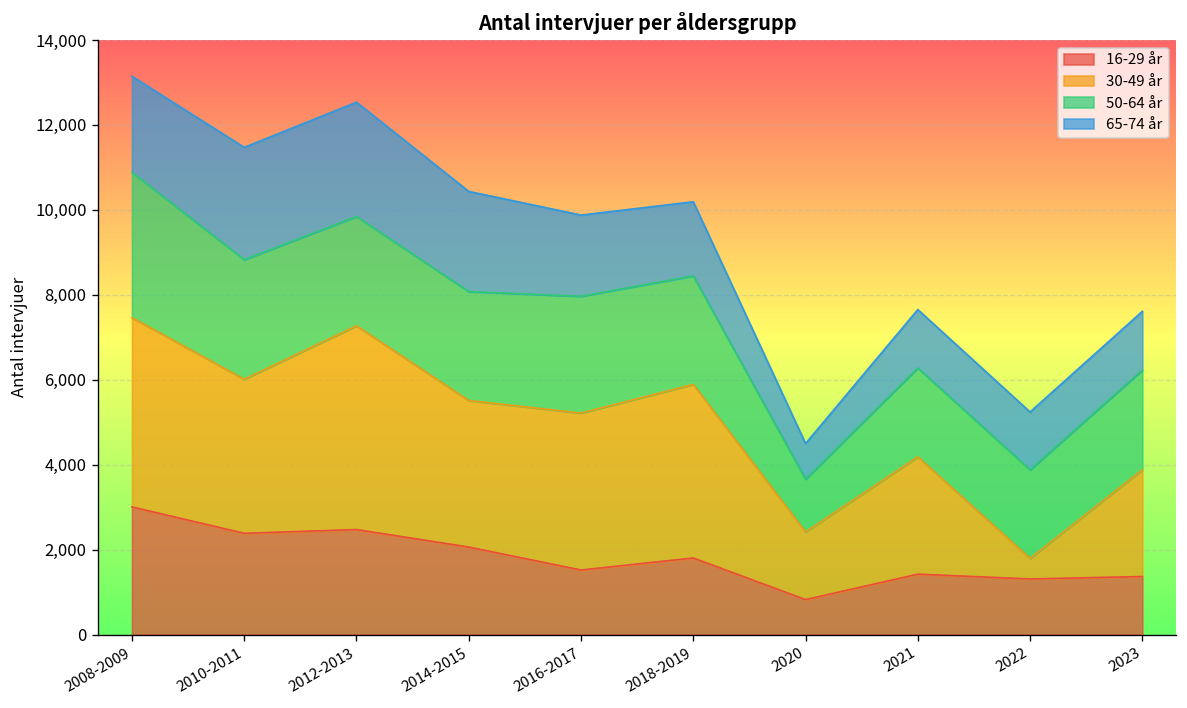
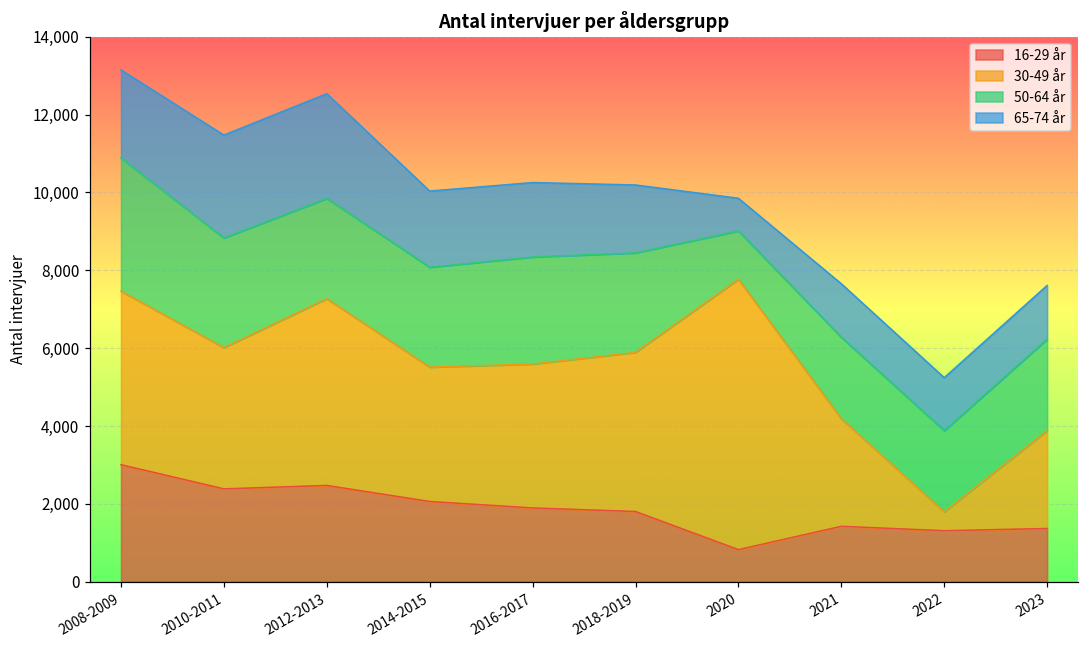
  {
    "16-29 år": {
      "2008-2009": "3,000",
      "2010-2011": "2,400",
      "2012-2013": "2,500",
      "2014-2015": "2,100",
-     "2016-2017": "1,500",
+     "2016-2017": "1,900",
      "2018-2019": "1,800",
      "2020": "800",
      "2021": "1,400",
      "2022": "1,300",
      "2023": "1,400"
    },
    "30-49 år": {
      "2008-2009": "4,500",
      "2010-2011": "3,600",
      "2012-2013": "4,800",
      "2014-2015": "3,500",
      "2016-2017": "3,700",
      "2018-2019": "4,100",
-     "2020": "1,600",
+     "2020": "6,900",
      "2021": "2,800",
      "2022": "500",
      "2023": "2,500"
    },
    "50-64 år": {
      "2008-2009": "3,400",
      "2010-2011": "2,800",
      "2012-2013": "2,600",
      "2014-2015": "2,600",
      "2016-2017": "2,800",
      "2018-2019": "2,600",
      "2020": "1,200",
      "2021": "2,100",
      "2022": "2,100",
      "2023": "2,300"
    },
    "65-74 år": {
      "2008-2009": "2,300",
      "2010-2011": "2,600",
      "2012-2013": "2,700",
-     "2014-2015": "2,400",
+     "2014-2015": "2,000",
      "2016-2017": "1,900",
      "2018-2019": "1,700",
      "2020": "800",
      "2021": "1,400",
      "2022": "1,400",
      "2023": "1,400"
    }
  }
